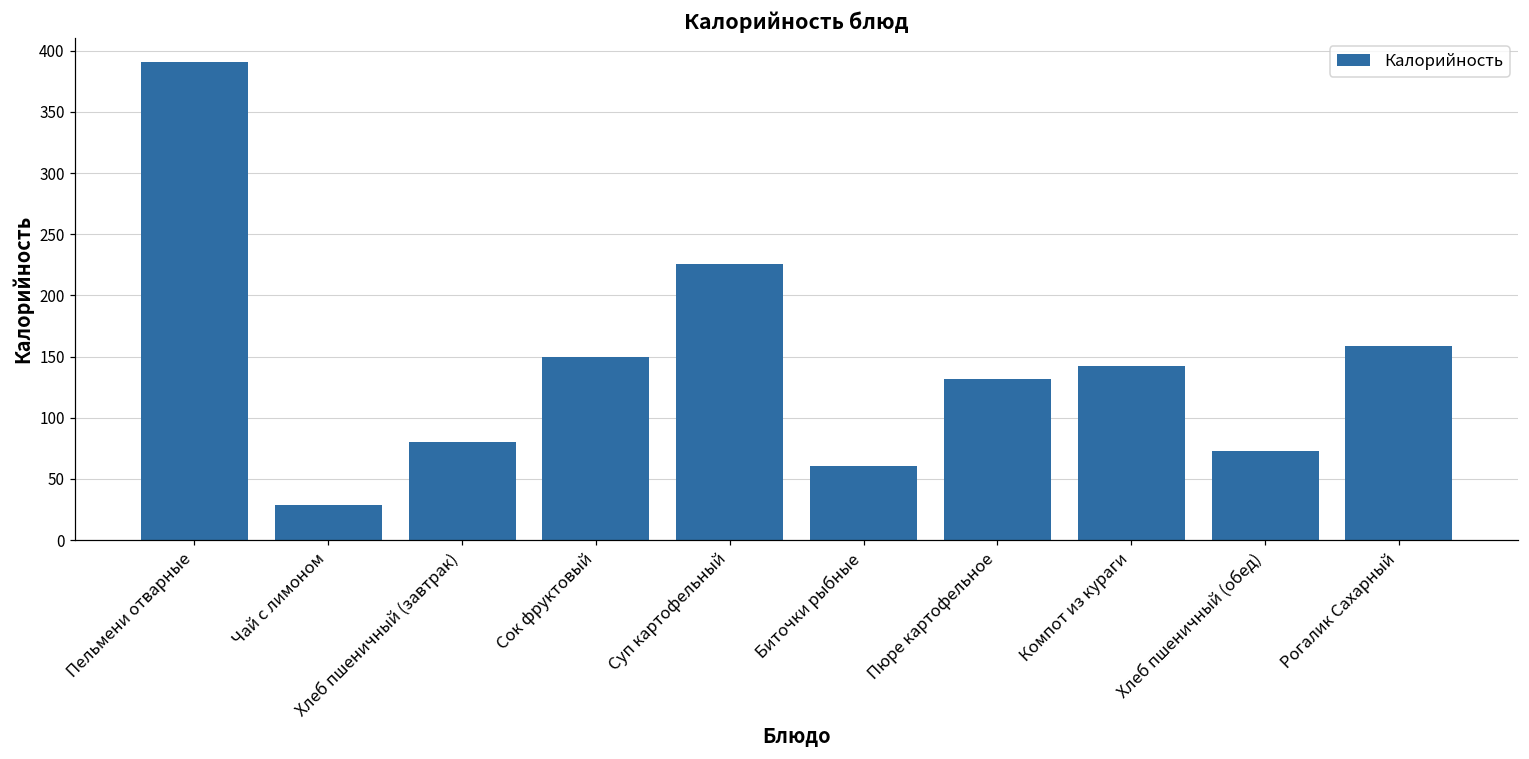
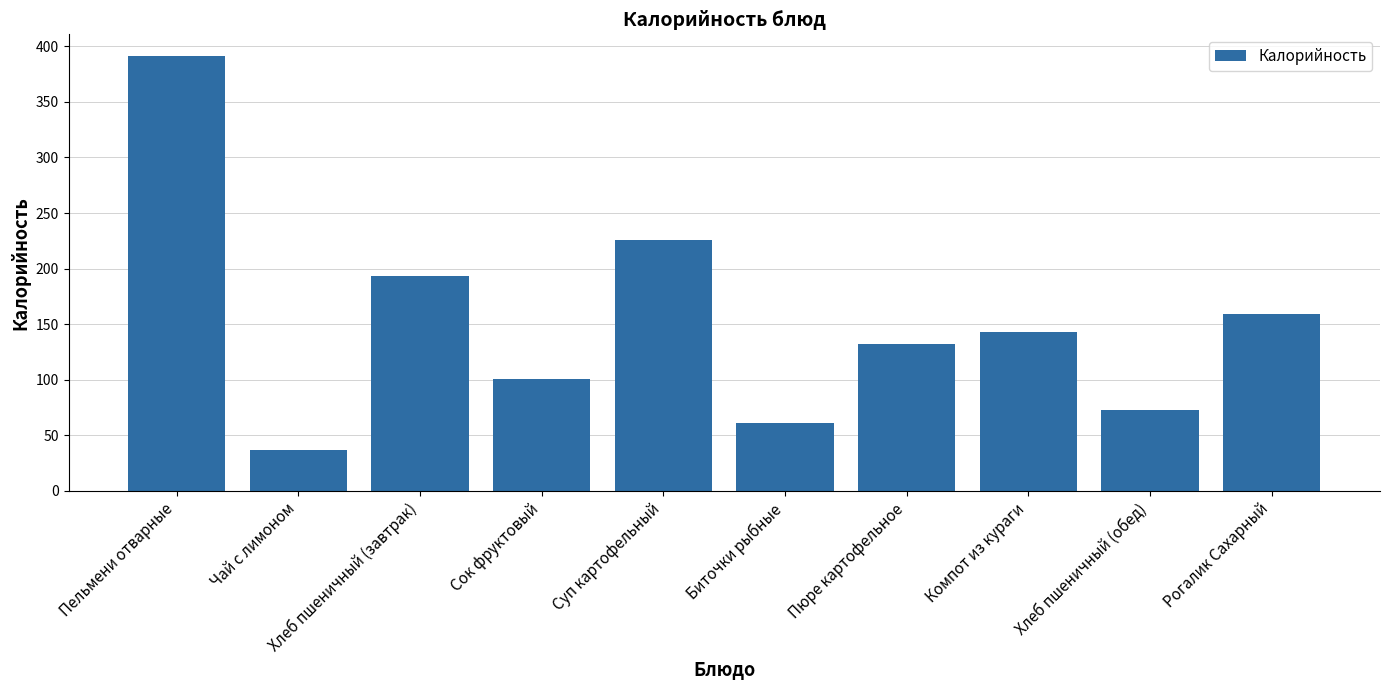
  {
    "Пельмени отварные": 391,
-   "Чай с лимоном": 29,
-   "Хлеб пшеничный (завтрак)": 80,
-   "Сок фруктовый": 150,
+   "Чай с лимоном": 37,
+   "Хлеб пшеничный (завтрак)": 193,
+   "Сок фруктовый": 100,
    "Суп картофельный": 226,
    "Биточки рыбные": 61,
    "Пюре картофельное": 132,
    "Компот из кураги": 143,
    "Хлеб пшеничный (обед)": 73,
    "Рогалик Сахарный": 159
  }
